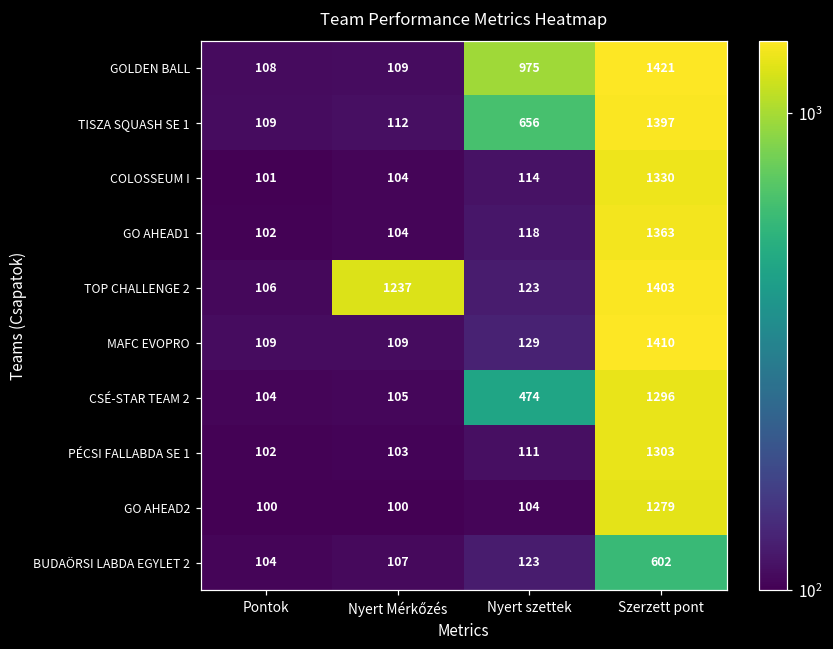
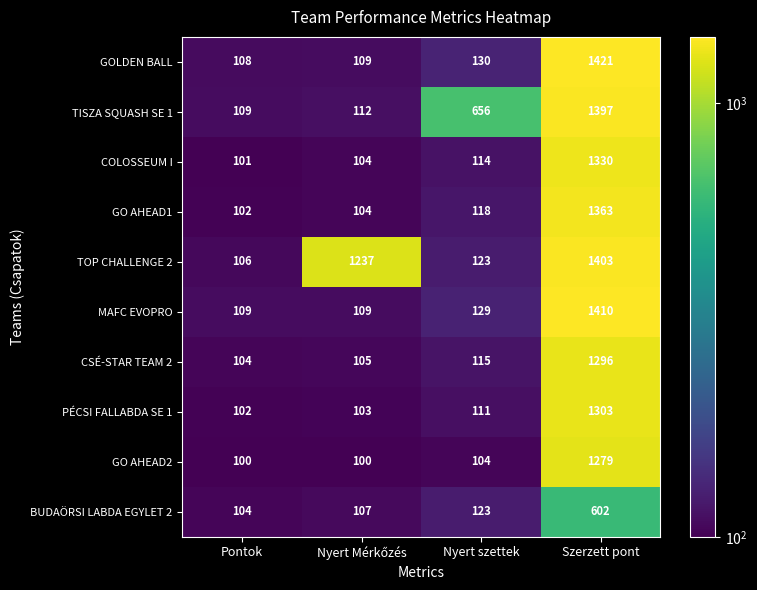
  {
    "GOLDEN BALL": {
      "Pontok": 108,
      "Nyert Mérkőzés": 109,
-     "Nyert szettek": 975,
+     "Nyert szettek": 130,
      "Szerzett pont": 1421
    },
    "TISZA SQUASH SE 1": {
      "Pontok": 109,
      "Nyert Mérkőzés": 112,
      "Nyert szettek": 656,
      "Szerzett pont": 1397
    },
    "COLOSSEUM I": {
      "Pontok": 101,
      "Nyert Mérkőzés": 104,
      "Nyert szettek": 114,
      "Szerzett pont": 1330
    },
    "GO AHEAD1": {
      "Pontok": 102,
      "Nyert Mérkőzés": 104,
      "Nyert szettek": 118,
      "Szerzett pont": 1363
    },
    "TOP CHALLENGE 2": {
      "Pontok": 106,
      "Nyert Mérkőzés": 1237,
      "Nyert szettek": 123,
      "Szerzett pont": 1403
    },
    "MAFC EVOPRO": {
      "Pontok": 109,
      "Nyert Mérkőzés": 109,
      "Nyert szettek": 129,
      "Szerzett pont": 1410
    },
    "CSÉ-STAR TEAM 2": {
      "Pontok": 104,
      "Nyert Mérkőzés": 105,
-     "Nyert szettek": 474,
+     "Nyert szettek": 115,
      "Szerzett pont": 1296
    },
    "PÉCSI FALLABDA SE 1": {
      "Pontok": 102,
      "Nyert Mérkőzés": 103,
      "Nyert szettek": 111,
      "Szerzett pont": 1303
    },
    "GO AHEAD2": {
      "Pontok": 100,
      "Nyert Mérkőzés": 100,
      "Nyert szettek": 104,
      "Szerzett pont": 1279
    },
    "BUDAÖRSI LABDA EGYLET 2": {
      "Pontok": 104,
      "Nyert Mérkőzés": 107,
      "Nyert szettek": 123,
      "Szerzett pont": 602
    }
  }
